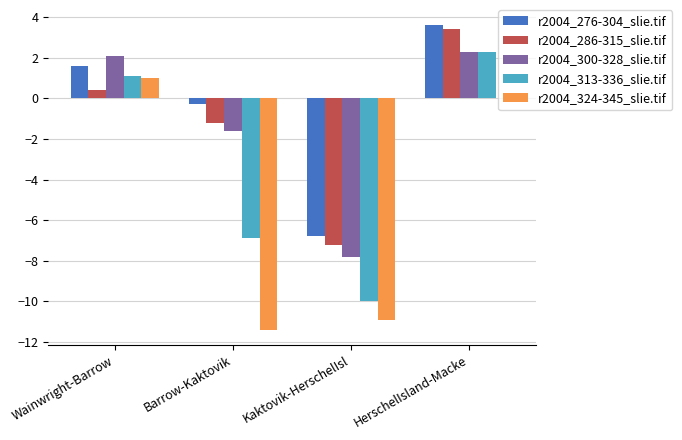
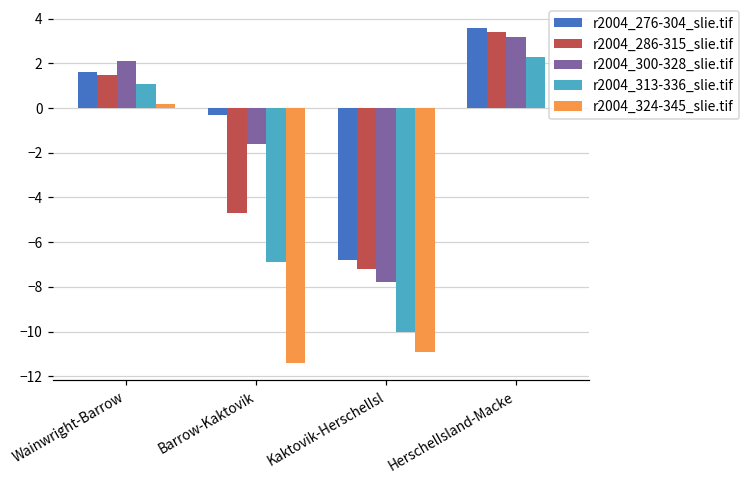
  {
    "r2004_286-315_slie.tif": {
-     "Wainwright-Barrow": 0.4,
-     "Barrow-Kaktovik": -1.2,
+     "Wainwright-Barrow": 1.5,
+     "Barrow-Kaktovik": -4.7,
      "Kaktovik-HerschelIsl": -7.2,
      "HerschelIsland-Macke": 3.4
    },
    "r2004_300-328_slie.tif": {
      "Wainwright-Barrow": 2.1,
      "Barrow-Kaktovik": -1.6,
      "Kaktovik-HerschelIsl": -7.8,
-     "HerschelIsland-Macke": 2.3
+     "HerschelIsland-Macke": 3.2
    },
    "r2004_324-345_slie.tif": {
-     "Wainwright-Barrow": 1.0,
+     "Wainwright-Barrow": 0.2,
      "Barrow-Kaktovik": -11.4,
      "Kaktovik-HerschelIsl": -10.9
    }
  }
